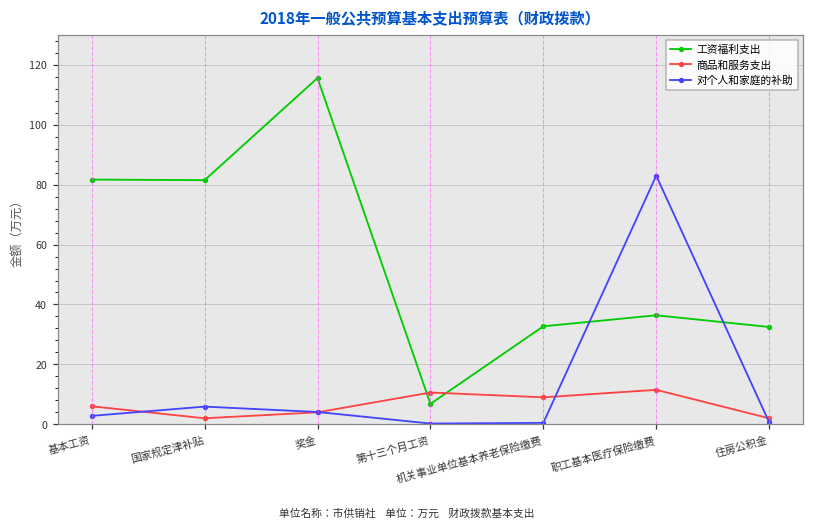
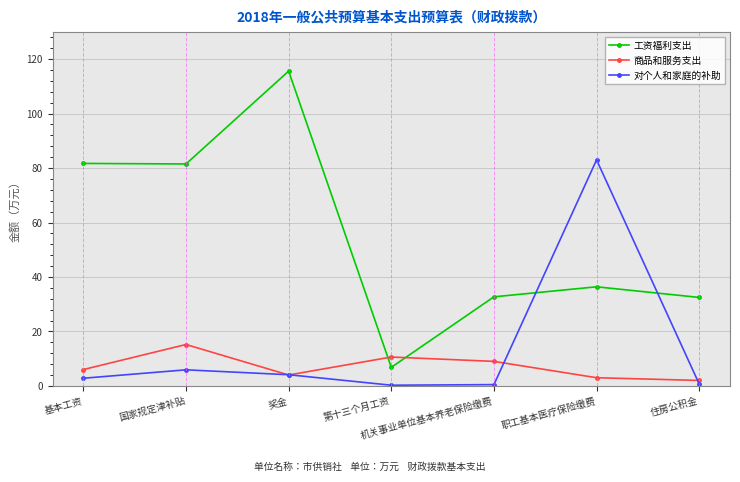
  {
    "工资福利支出": {
      "基本工资": 82,
      "国家规定津补贴": 82,
      "奖金": 116,
      "第十三个月工资": 7,
      "机关事业单位基本养老保险缴费": 33,
      "职工基本医疗保险缴费": 36,
      "住房公积金": 32
    },
    "商品和服务支出": {
      "基本工资": 6,
-     "国家规定津补贴": 2,
+     "国家规定津补贴": 15,
      "第十三个月工资": 11,
      "机关事业单位基本养老保险缴费": 9,
-     "职工基本医疗保险缴费": 12,
+     "职工基本医疗保险缴费": 3,
      "住房公积金": 2
    },
    "对个人和家庭的补助": {
      "基本工资": 3,
      "国家规定津补贴": 6,
      "第十三个月工资": 0,
      "机关事业单位基本养老保险缴费": 0,
      "职工基本医疗保险缴费": 83,
      "住房公积金": 1
    }
  }
